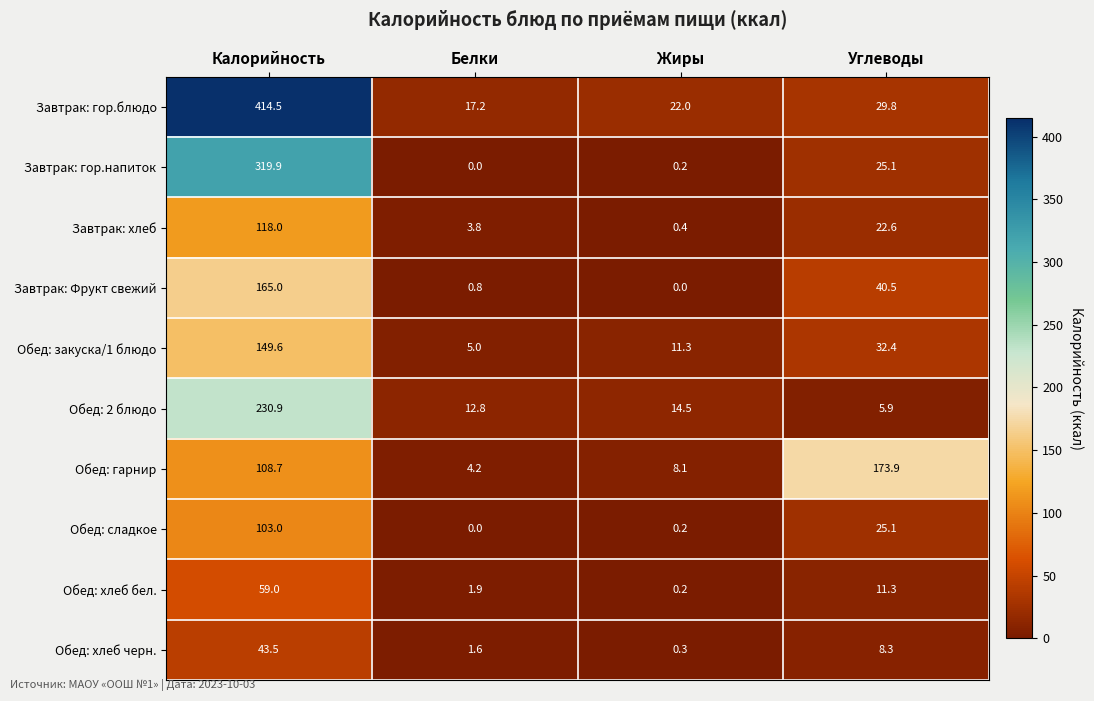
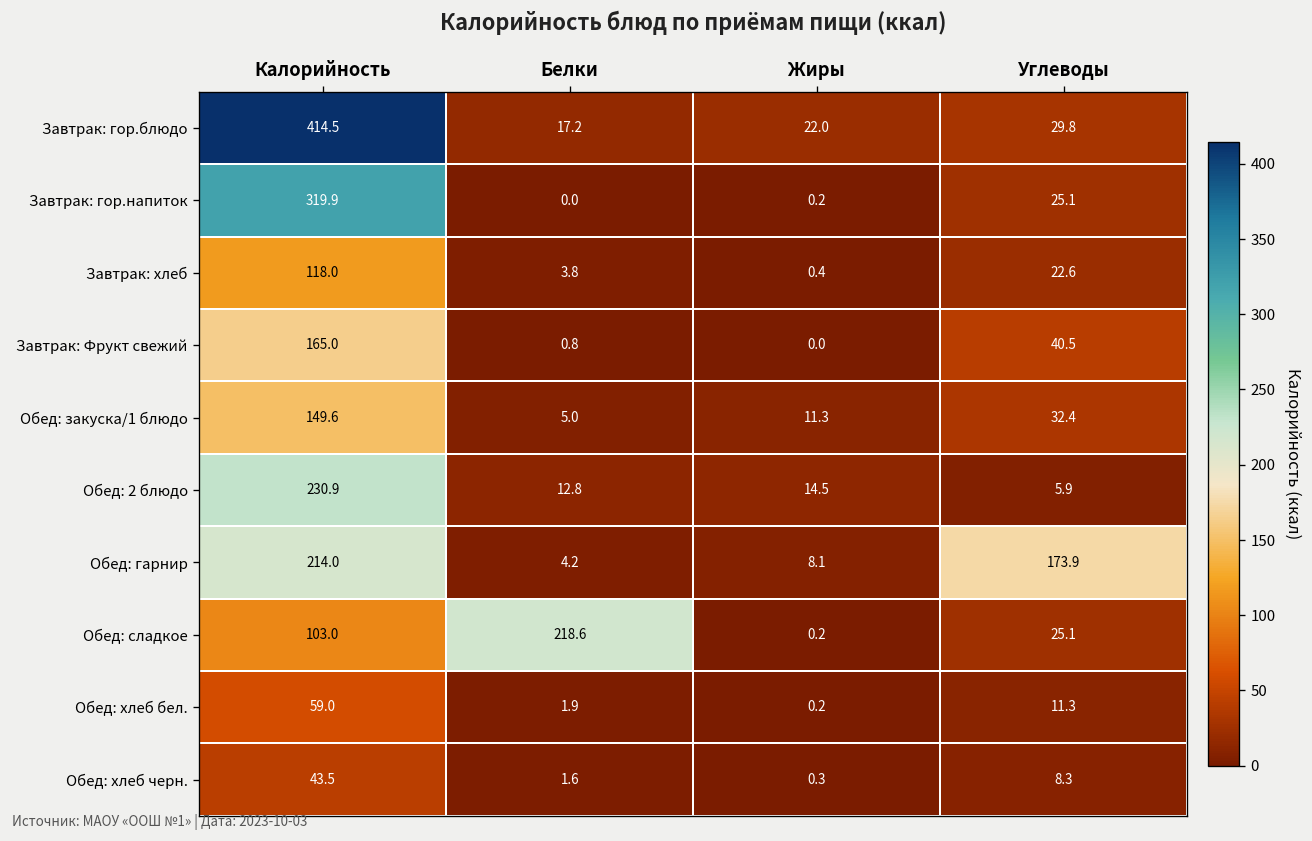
  {
    "Завтрак: гор.блюдо": {
      "Калорийность": 414.5,
      "Белки": 17.2,
      "Жиры": 22.0,
      "Углеводы": 29.8
    },
    "Завтрак: гор.напиток": {
      "Калорийность": 319.9,
      "Белки": 0.0,
      "Жиры": 0.2,
      "Углеводы": 25.1
    },
    "Завтрак: хлеб": {
      "Калорийность": 118.0,
      "Белки": 3.8,
      "Жиры": 0.4,
      "Углеводы": 22.6
    },
    "Завтрак: Фрукт свежий": {
      "Калорийность": 165.0,
      "Белки": 0.8,
      "Жиры": 0.0,
      "Углеводы": 40.5
    },
    "Обед: закуска/1 блюдо": {
      "Калорийность": 149.6,
      "Белки": 5.0,
      "Жиры": 11.3,
      "Углеводы": 32.4
    },
    "Обед: 2 блюдо": {
      "Калорийность": 230.9,
      "Белки": 12.8,
      "Жиры": 14.5,
      "Углеводы": 5.9
    },
    "Обед: гарнир": {
-     "Калорийность": 108.7,
+     "Калорийность": 214.0,
      "Белки": 4.2,
      "Жиры": 8.1,
      "Углеводы": 173.9
    },
    "Обед: сладкое": {
      "Калорийность": 103.0,
-     "Белки": 0.0,
+     "Белки": 218.6,
      "Жиры": 0.2,
      "Углеводы": 25.1
    },
    "Обед: хлеб бел.": {
      "Калорийность": 59.0,
      "Белки": 1.9,
      "Жиры": 0.2,
      "Углеводы": 11.3
    },
    "Обед: хлеб черн.": {
      "Калорийность": 43.5,
      "Белки": 1.6,
      "Жиры": 0.3,
      "Углеводы": 8.3
    }
  }
